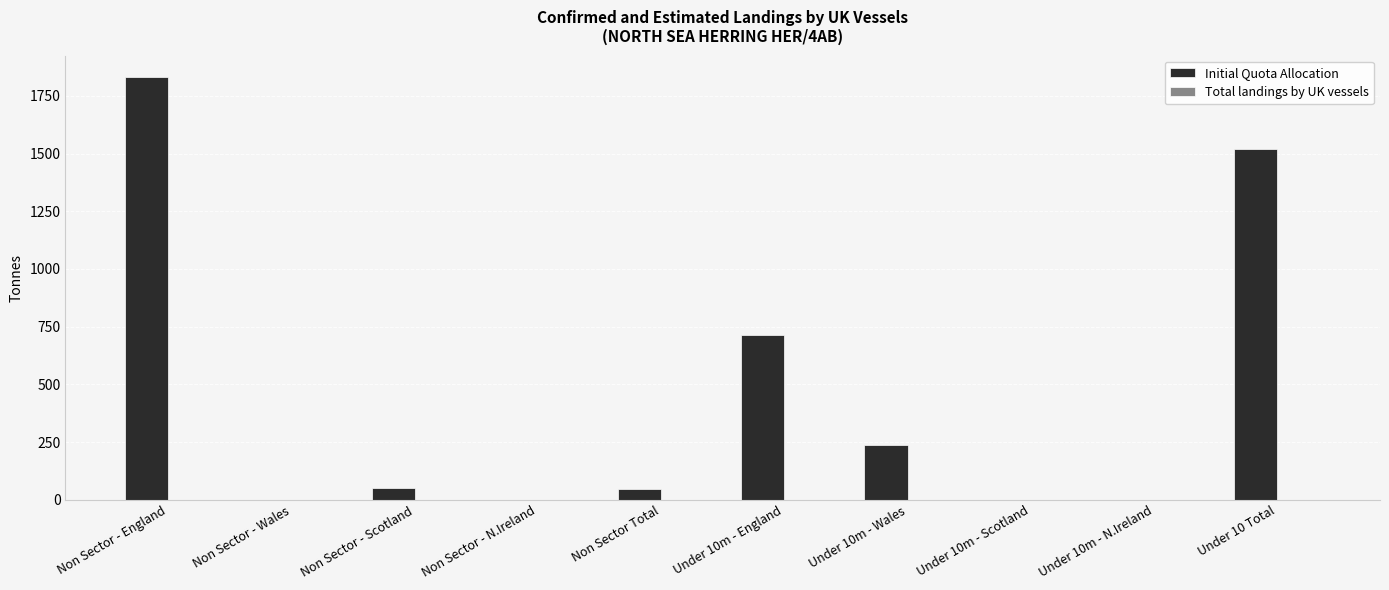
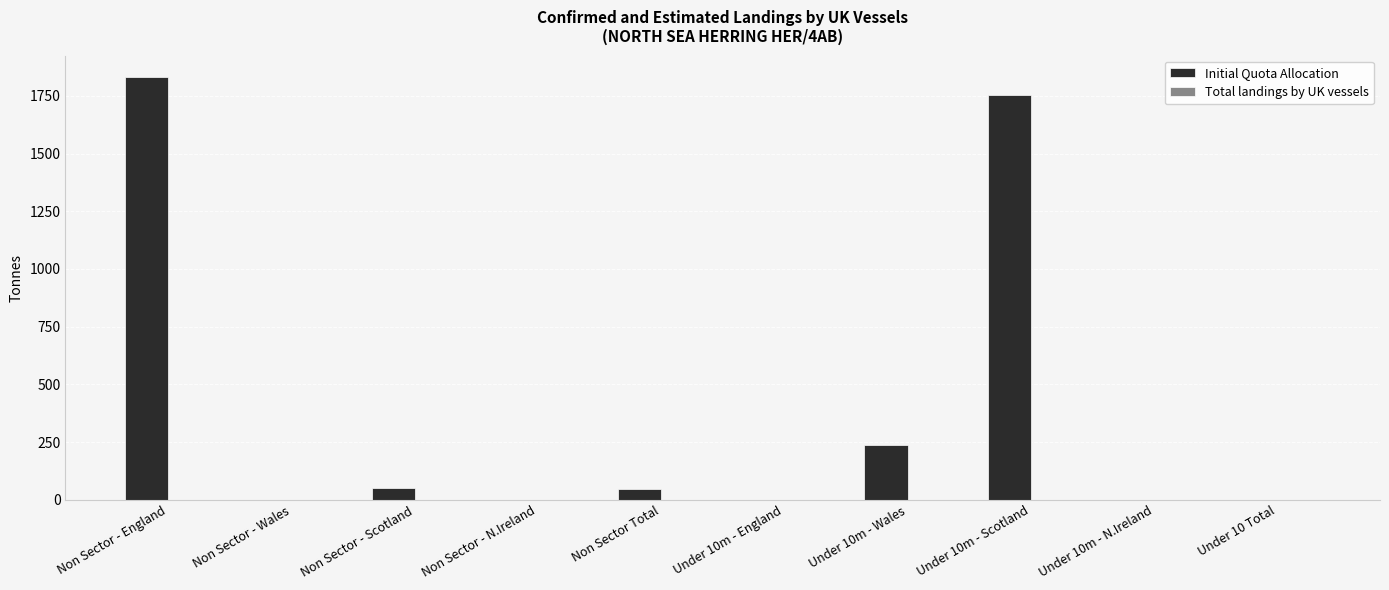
  {
    "Initial Quota Allocation": {
      "Non Sector - England": 1830,
      "Non Sector - Wales": 0,
      "Non Sector - Scotland": 50,
      "Non Sector - N.Ireland": 0,
      "Non Sector Total": 50,
-     "Under 10m - England": 710,
+     "Under 10m - England": 0,
      "Under 10m - Wales": 240,
-     "Under 10m - Scotland": 0,
+     "Under 10m - Scotland": 1760,
      "Under 10m - N.Ireland": 0,
-     "Under 10 Total": 1520
+     "Under 10 Total": 0
    },
    "Total landings by UK vessels": {
      "Non Sector - Wales": 0,
      "Non Sector - Scotland": 0,
      "Non Sector - N.Ireland": 0,
      "Non Sector Total": 0,
      "Under 10m - England": 0,
      "Under 10m - Wales": 0,
      "Under 10m - Scotland": 0,
      "Under 10m - N.Ireland": 0,
      "Under 10 Total": 0
    }
  }
